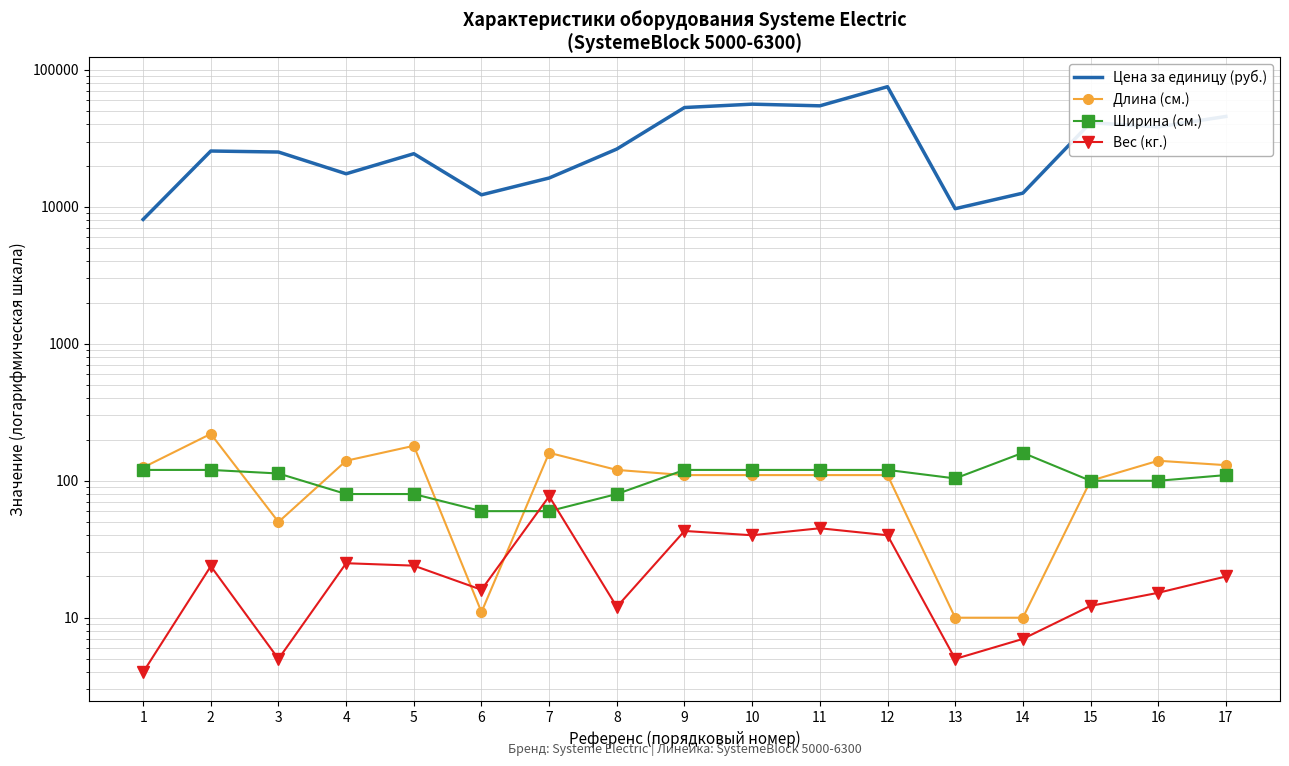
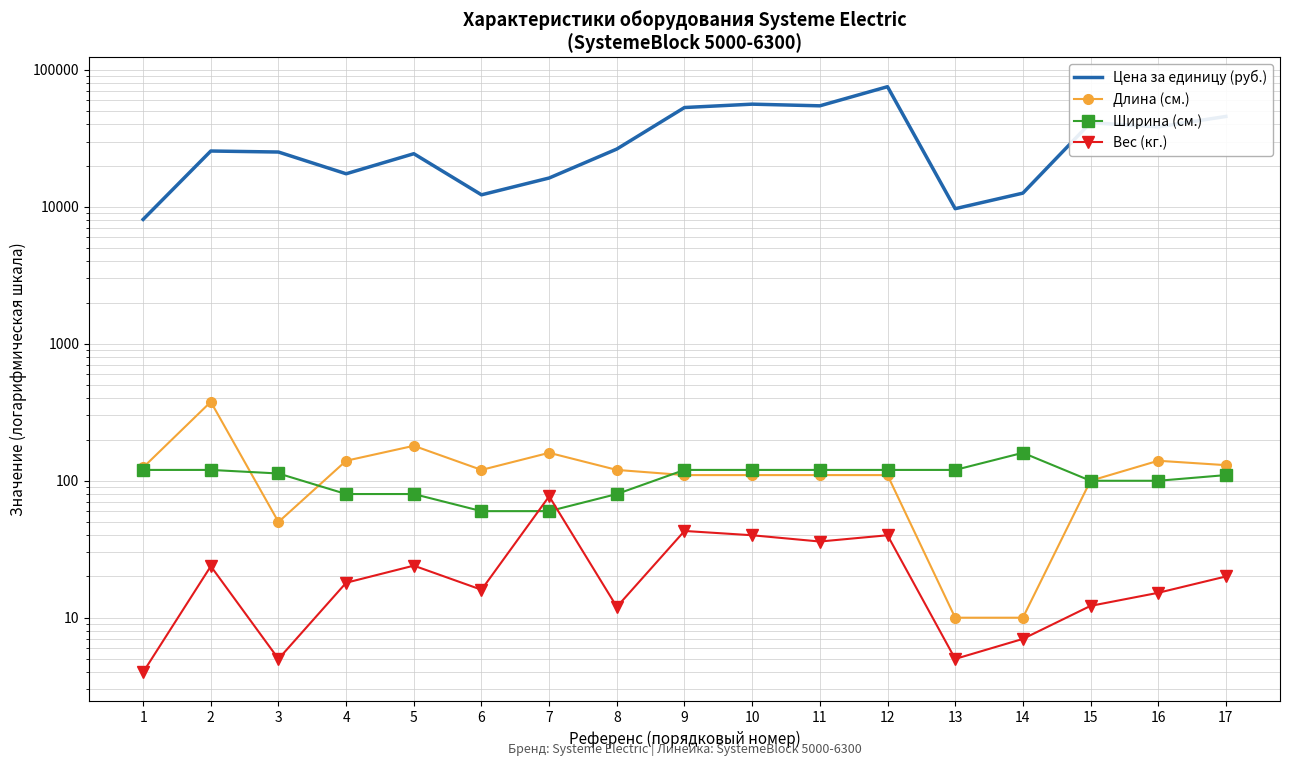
  {
    "Цена за единицу (руб.)": {
      "1": 8000,
      "2": 26000,
      "3": 25000,
      "4": 17000,
      "5": 24000,
      "6": 12000,
      "7": 16000,
      "8": 26000,
      "9": 53000,
      "10": 56000,
      "11": 55000,
      "12": 80000,
      "13": 10000,
      "14": 13000
    },
    "Длина (см.)": {
-     "2": 220,
+     "2": 380,
      "3": 50,
      "4": 140,
      "5": 180,
-     "6": 11,
+     "6": 120,
      "7": 160,
      "8": 120,
      "9": 110,
      "10": 110,
      "11": 110,
      "12": 110,
      "13": 10,
      "14": 10,
      "16": 140,
      "17": 130
    },
    "Ширина (см.)": {
      "2": 120,
      "3": 110,
      "4": 80,
      "5": 80,
      "6": 60,
      "7": 60,
      "8": 80,
      "9": 120,
      "10": 120,
      "11": 120,
      "12": 120,
-     "13": 100,
+     "13": 120,
      "14": 160,
      "16": 100,
      "17": 110
    },
    "Вес (кг.)": {
      "1": 4,
      "2": 24,
      "3": 5,
-     "4": 25,
+     "4": 18,
      "5": 24,
      "6": 16,
      "7": 80,
      "8": 12,
      "9": 43,
      "10": 40,
-     "11": 45,
+     "11": 36,
      "12": 40,
      "13": 5,
      "14": 7,
      "15": 12,
      "16": 15,
      "17": 20
    }
  }
